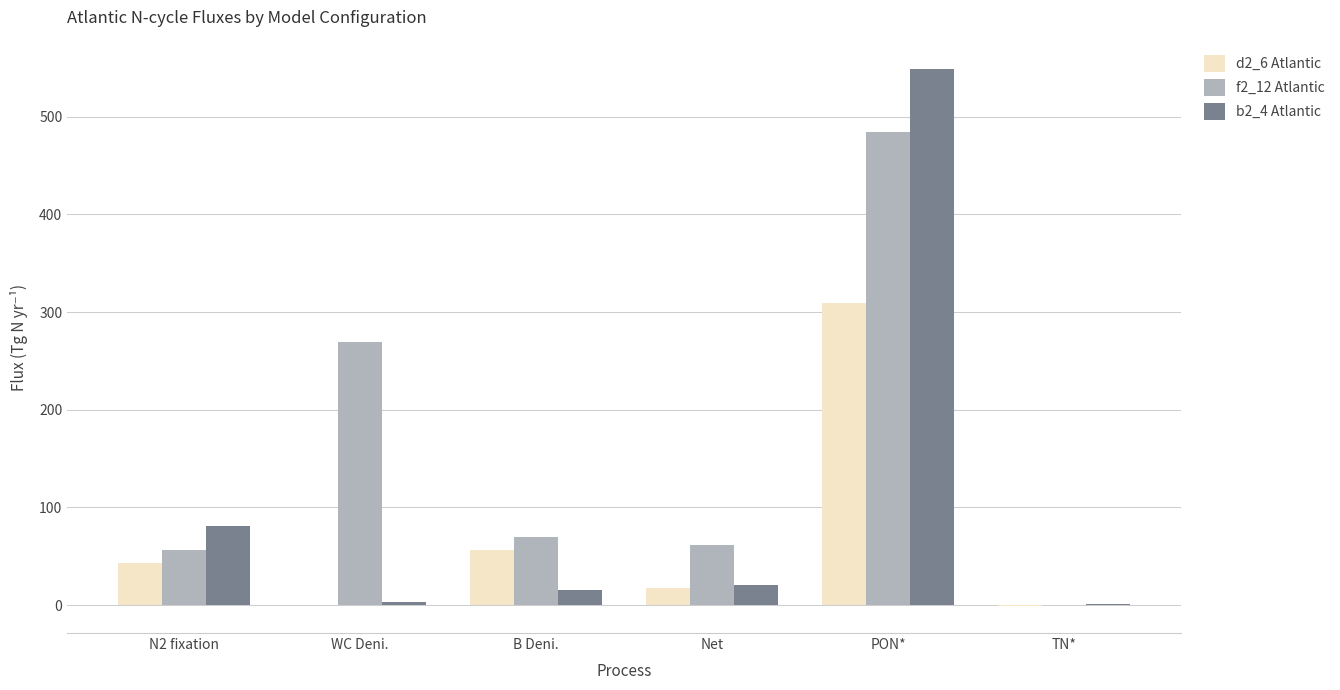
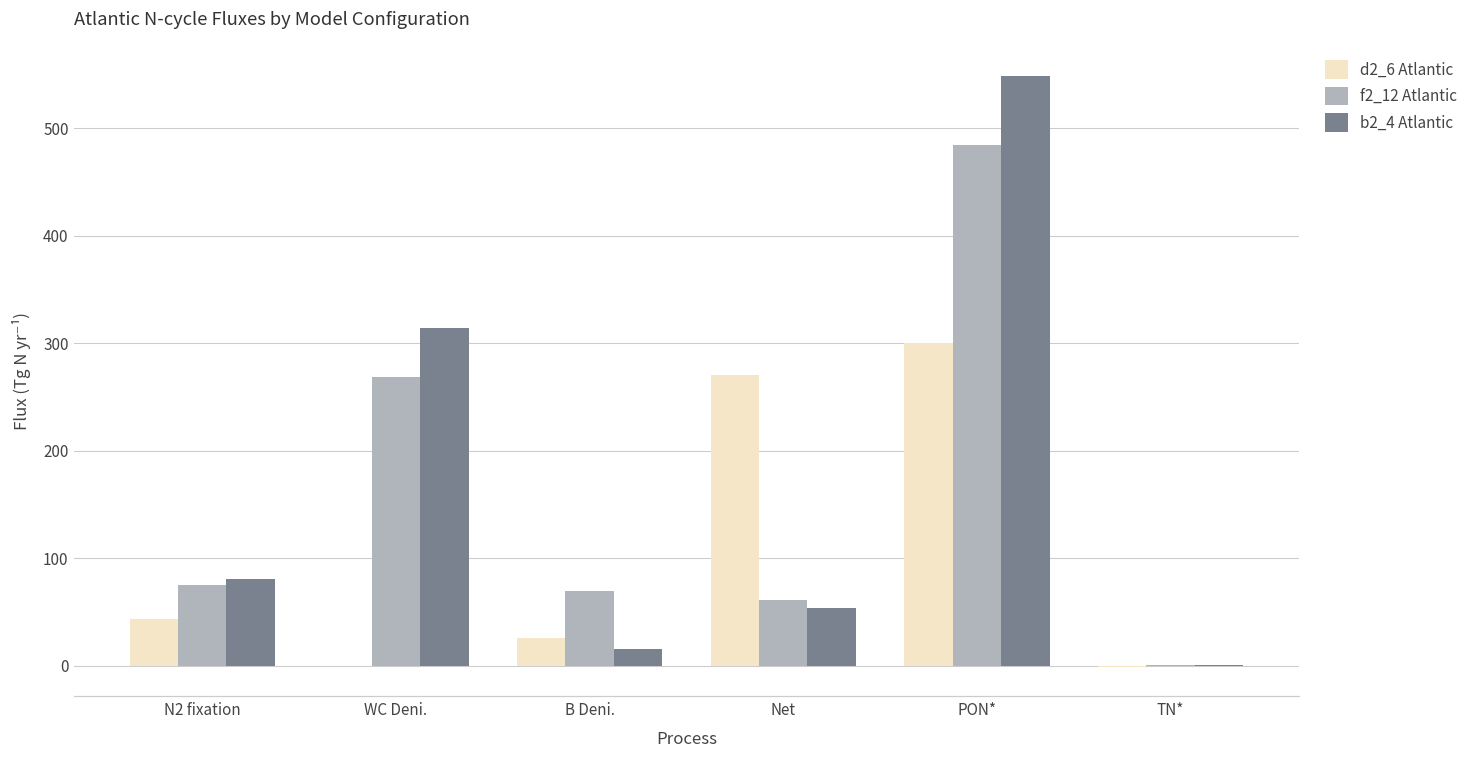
  {
    "d2_6 Atlantic": {
      "N2 fixation": 40,
      "WC Deni.": 0,
-     "B Deni.": 60,
-     "Net": 20,
-     "PON*": 310
+     "B Deni.": 30,
+     "Net": 270,
+     "PON*": 300
    },
    "f2_12 Atlantic": {
-     "N2 fixation": 60,
+     "N2 fixation": 80,
      "WC Deni.": 270,
      "B Deni.": 70,
      "Net": 60,
      "PON*": 480
    },
    "b2_4 Atlantic": {
      "N2 fixation": 80,
-     "WC Deni.": 0,
+     "WC Deni.": 310,
      "B Deni.": 20,
-     "Net": 20,
+     "Net": 50,
      "PON*": 550
    }
  }
